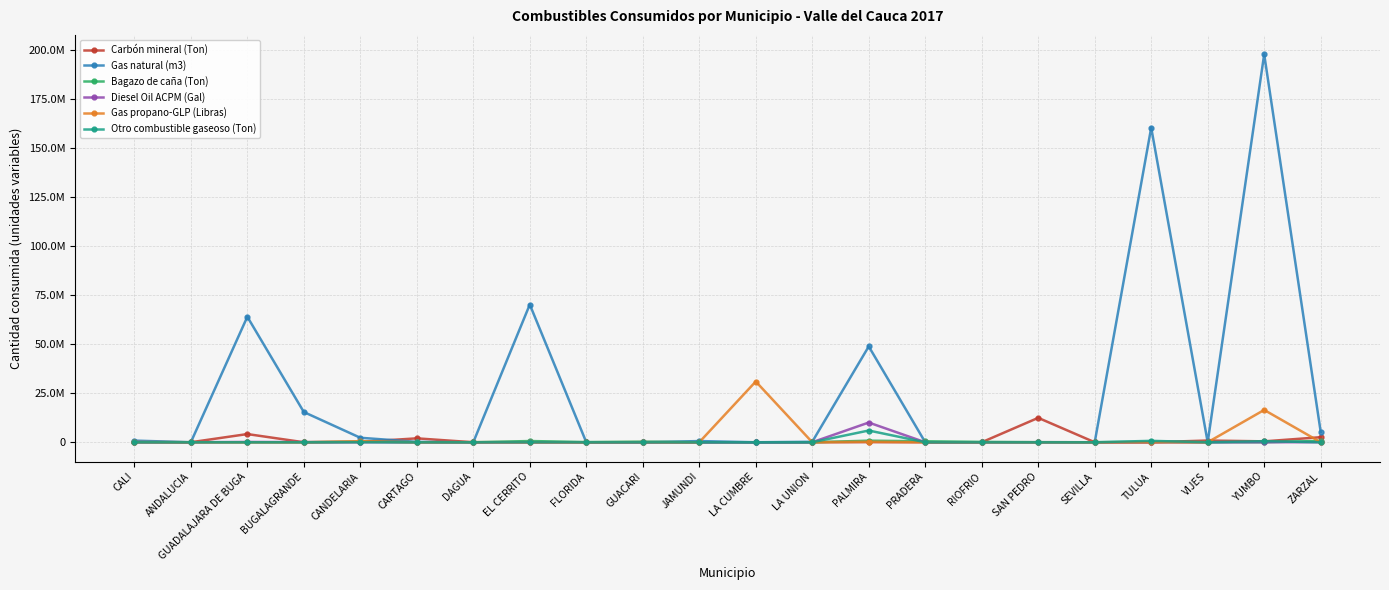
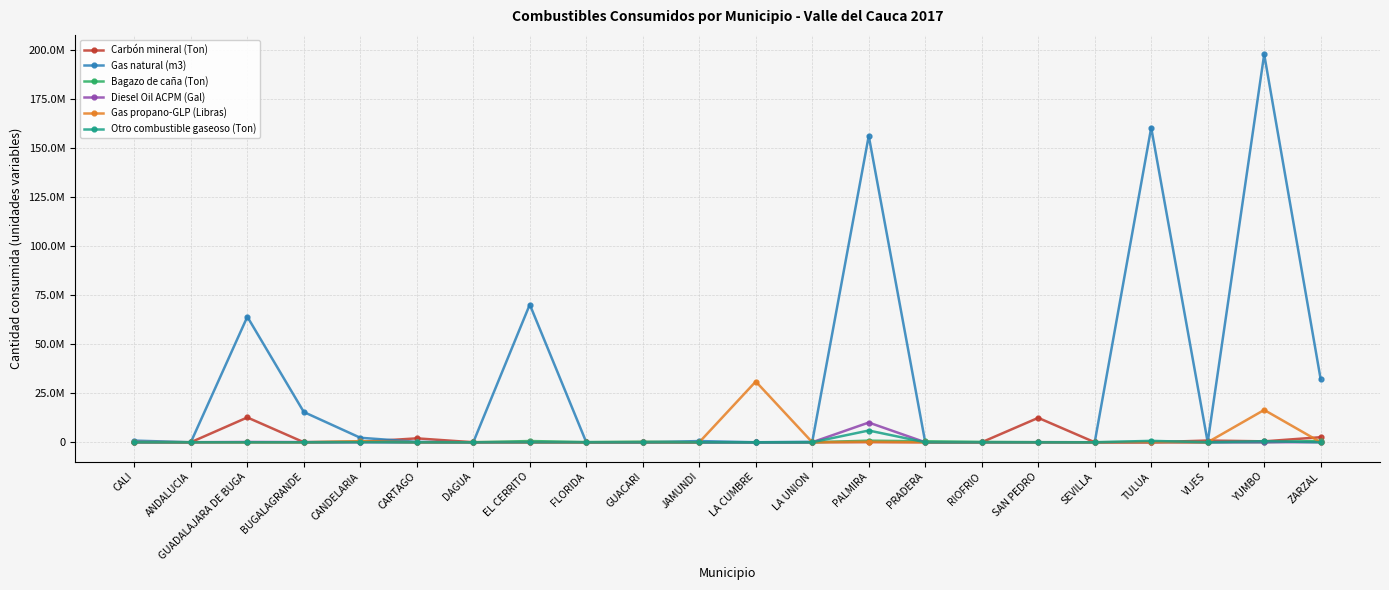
  {
    "Carbón mineral (Ton)": {
-     "GUADALAJARA DE BUGA": 4000000,
+     "GUADALAJARA DE BUGA": 13000000,
      "CARTAGO": 2000000,
      "SAN PEDRO": 12000000,
      "ZARZAL": 3000000
    },
    "Gas natural (m3)": {
      "GUADALAJARA DE BUGA": 64000000,
      "BUGALAGRANDE": 15000000,
      "CANDELARIA": 2000000,
      "EL CERRITO": 70000000,
-     "PALMIRA": 49000000,
+     "PALMIRA": 156000000,
      "TULUA": 160000000,
      "YUMBO": 198000000,
-     "ZARZAL": 5000000
+     "ZARZAL": 32000000
    },
    "Diesel Oil ACPM (Gal)": {
      "PALMIRA": 10000000
    },
    "Gas propano-GLP (Libras)": {
      "LA CUMBRE": 31000000,
      "YUMBO": 16000000
    }
  }
